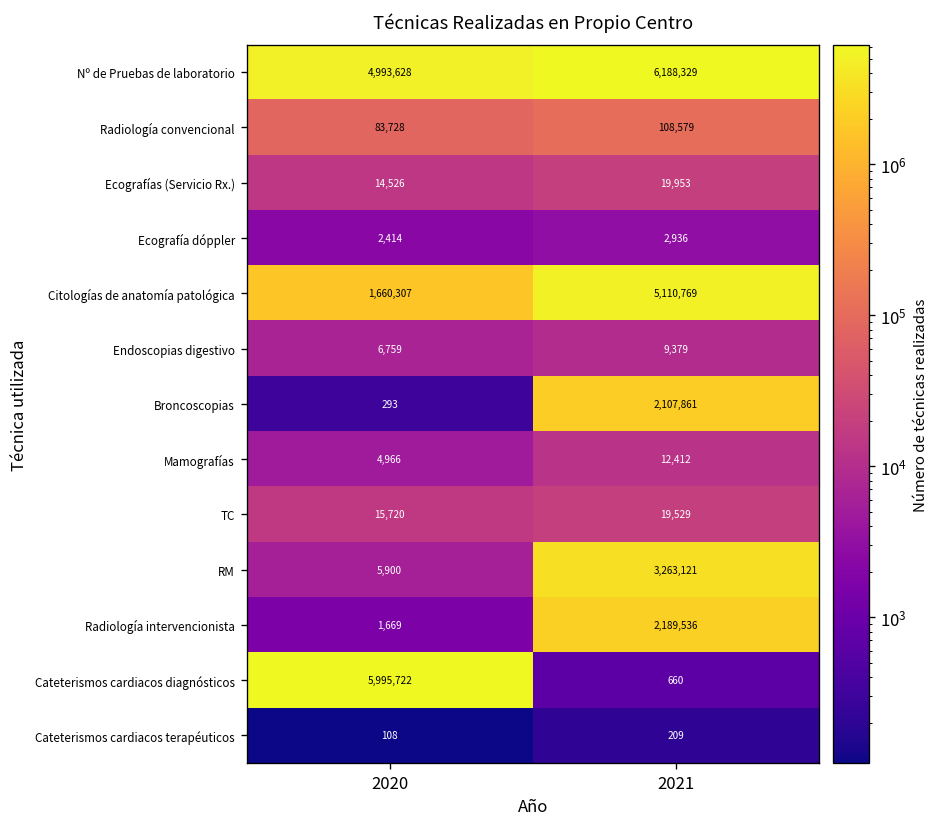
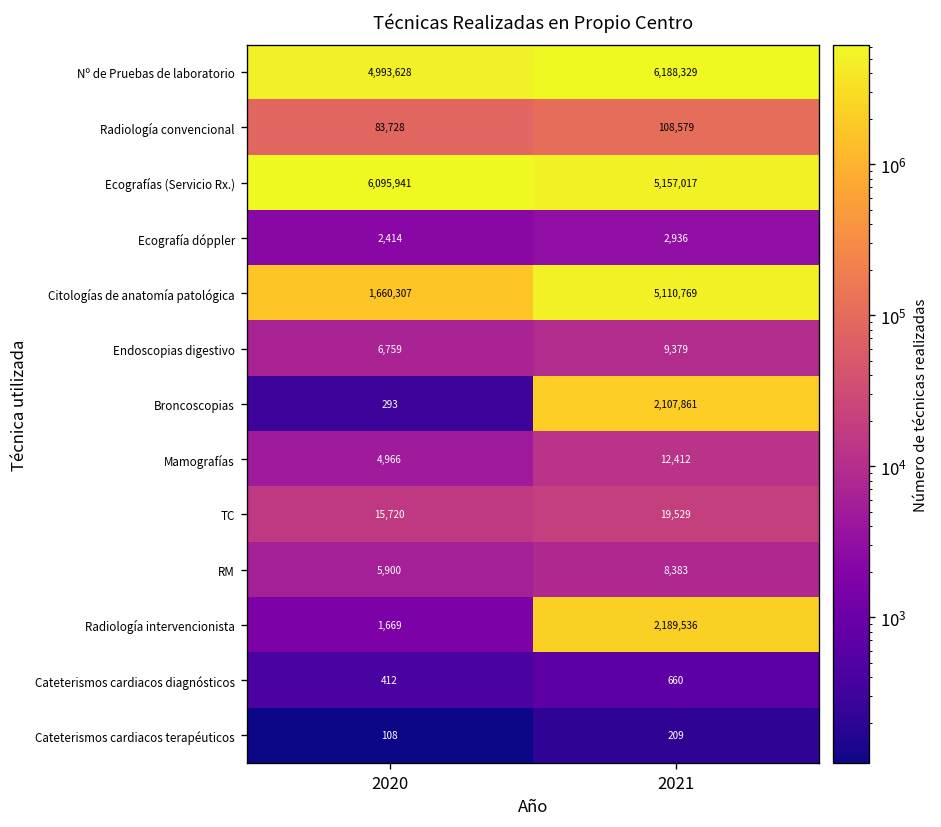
  {
    "Nº de Pruebas de laboratorio": {
      "2020": "4,993,628",
      "2021": "6,188,329"
    },
    "Radiología convencional": {
      "2020": "83,728",
      "2021": "108,579"
    },
    "Ecografías (Servicio Rx.)": {
-     "2020": "14,526",
-     "2021": "19,953"
+     "2020": "6,095,941",
+     "2021": "5,157,017"
    },
    "Ecografía dóppler": {
      "2020": "2,414",
      "2021": "2,936"
    },
    "Citologías de anatomía patológica": {
      "2020": "1,660,307",
      "2021": "5,110,769"
    },
    "Endoscopias digestivo": {
      "2020": "6,759",
      "2021": "9,379"
    },
    "Broncoscopias": {
      "2020": "293",
      "2021": "2,107,861"
    },
    "Mamografías": {
      "2020": "4,966",
      "2021": "12,412"
    },
    "TC": {
      "2020": "15,720",
      "2021": "19,529"
    },
    "RM": {
      "2020": "5,900",
-     "2021": "3,263,121"
+     "2021": "8,383"
    },
    "Radiología intervencionista": {
      "2020": "1,669",
      "2021": "2,189,536"
    },
    "Cateterismos cardiacos diagnósticos": {
-     "2020": "5,995,722",
+     "2020": "412",
      "2021": "660"
    },
    "Cateterismos cardiacos terapéuticos": {
      "2020": "108",
      "2021": "209"
    }
  }
